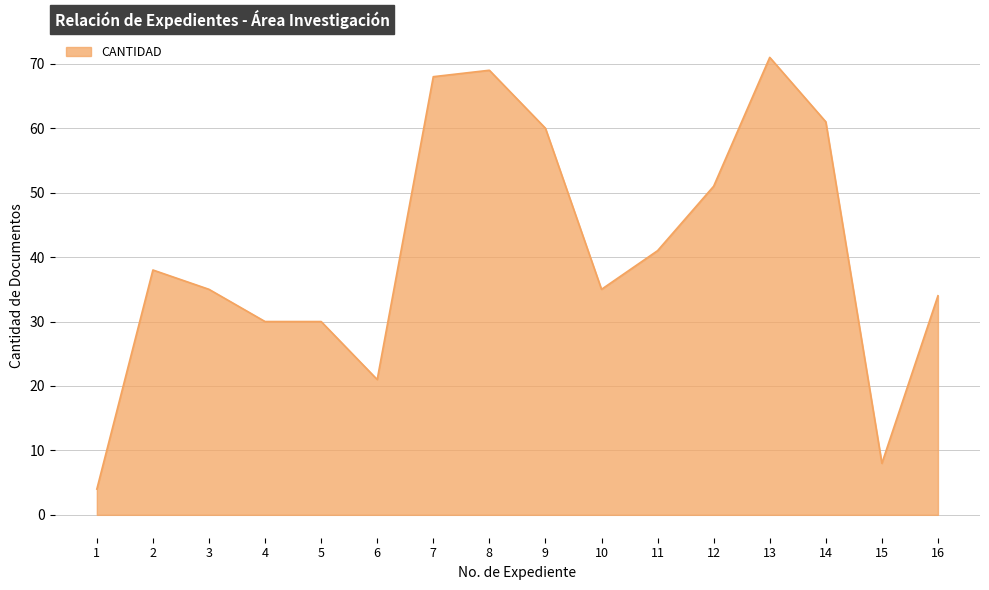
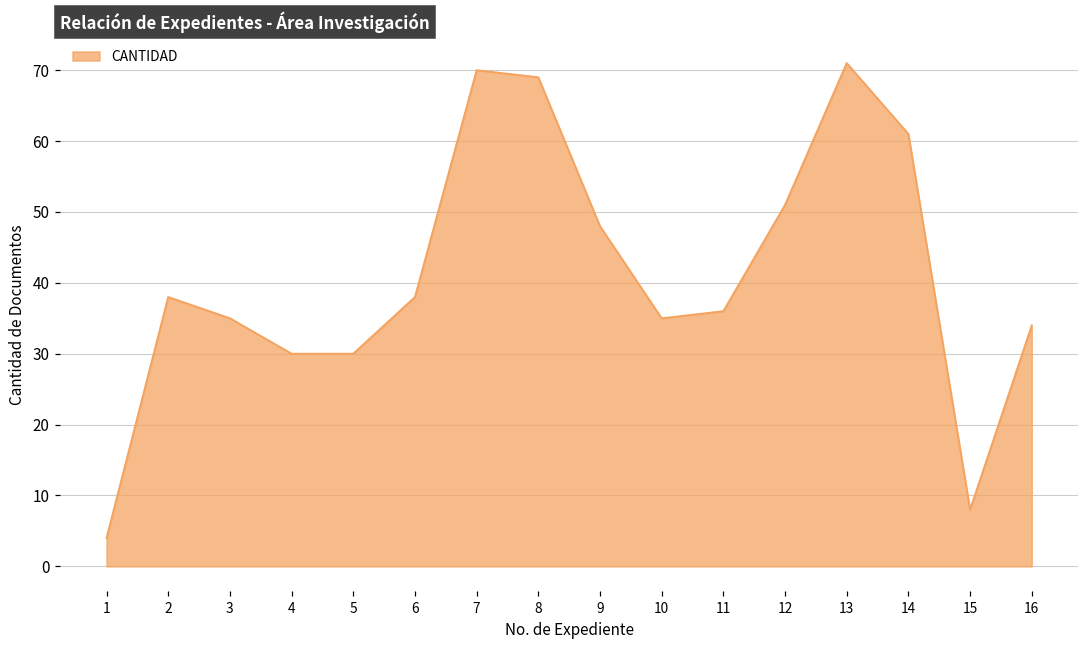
  {
    "1": 4,
    "2": 38,
    "3": 35,
    "4": 30,
    "5": 30,
-   "6": 21,
-   "7": 68,
+   "6": 38,
+   "7": 70,
    "8": 69,
-   "9": 60,
+   "9": 48,
    "10": 35,
-   "11": 41,
+   "11": 36,
    "12": 51,
    "13": 71,
    "14": 61,
    "15": 8,
    "16": 34
  }
